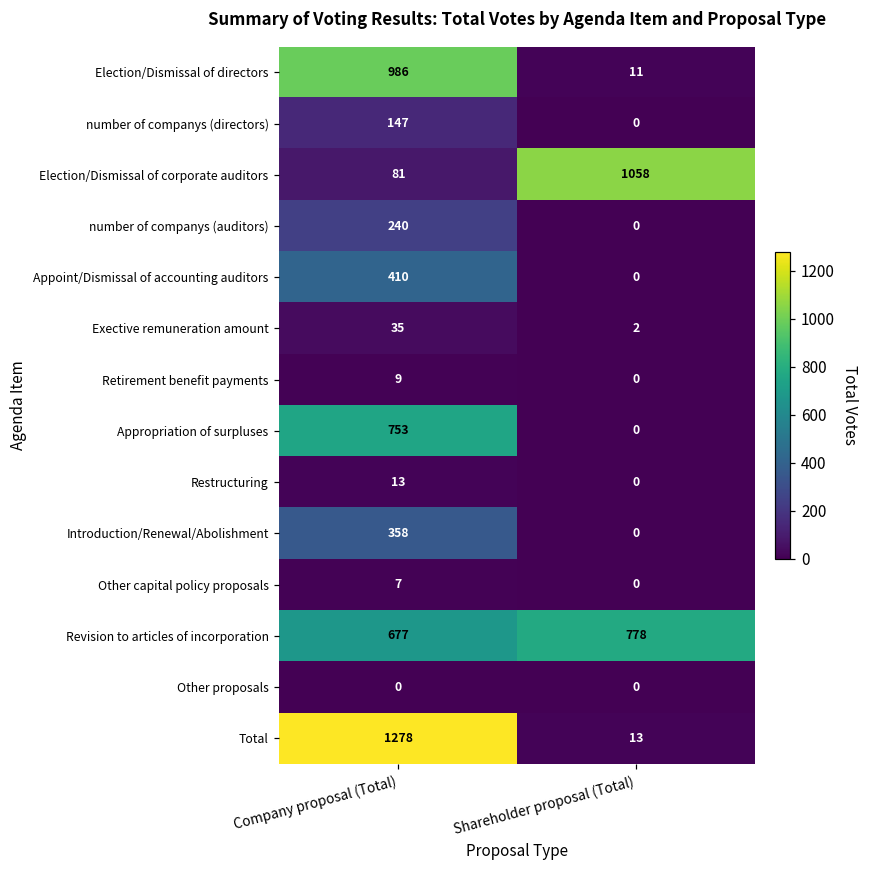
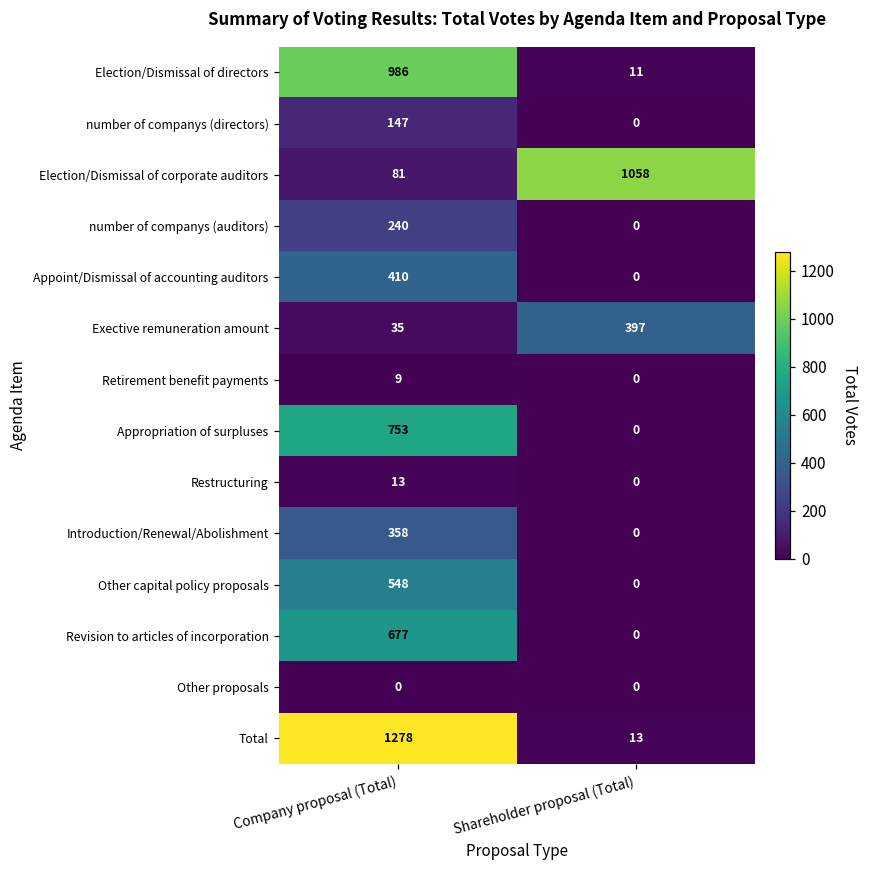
  {
    "Election/Dismissal of directors": {
      "Company proposal (Total)": 986,
      "Shareholder proposal (Total)": 11
    },
    "number of companys (directors)": {
      "Company proposal (Total)": 147,
      "Shareholder proposal (Total)": 0
    },
    "Election/Dismissal of corporate auditors": {
      "Company proposal (Total)": 81,
      "Shareholder proposal (Total)": 1058
    },
    "number of companys (auditors)": {
      "Company proposal (Total)": 240,
      "Shareholder proposal (Total)": 0
    },
    "Appoint/Dismissal of accounting auditors": {
      "Company proposal (Total)": 410,
      "Shareholder proposal (Total)": 0
    },
    "Exective remuneration amount": {
      "Company proposal (Total)": 35,
-     "Shareholder proposal (Total)": 2
+     "Shareholder proposal (Total)": 397
    },
    "Retirement benefit payments": {
      "Company proposal (Total)": 9,
      "Shareholder proposal (Total)": 0
    },
    "Appropriation of surpluses": {
      "Company proposal (Total)": 753,
      "Shareholder proposal (Total)": 0
    },
    "Restructuring": {
      "Company proposal (Total)": 13,
      "Shareholder proposal (Total)": 0
    },
    "Introduction/Renewal/Abolishment": {
      "Company proposal (Total)": 358,
      "Shareholder proposal (Total)": 0
    },
    "Other capital policy proposals": {
-     "Company proposal (Total)": 7,
+     "Company proposal (Total)": 548,
      "Shareholder proposal (Total)": 0
    },
    "Revision to articles of incorporation": {
      "Company proposal (Total)": 677,
-     "Shareholder proposal (Total)": 778
+     "Shareholder proposal (Total)": 0
    },
    "Other proposals": {
      "Company proposal (Total)": 0,
      "Shareholder proposal (Total)": 0
    },
    "Total": {
      "Company proposal (Total)": 1278,
      "Shareholder proposal (Total)": 13
    }
  }
